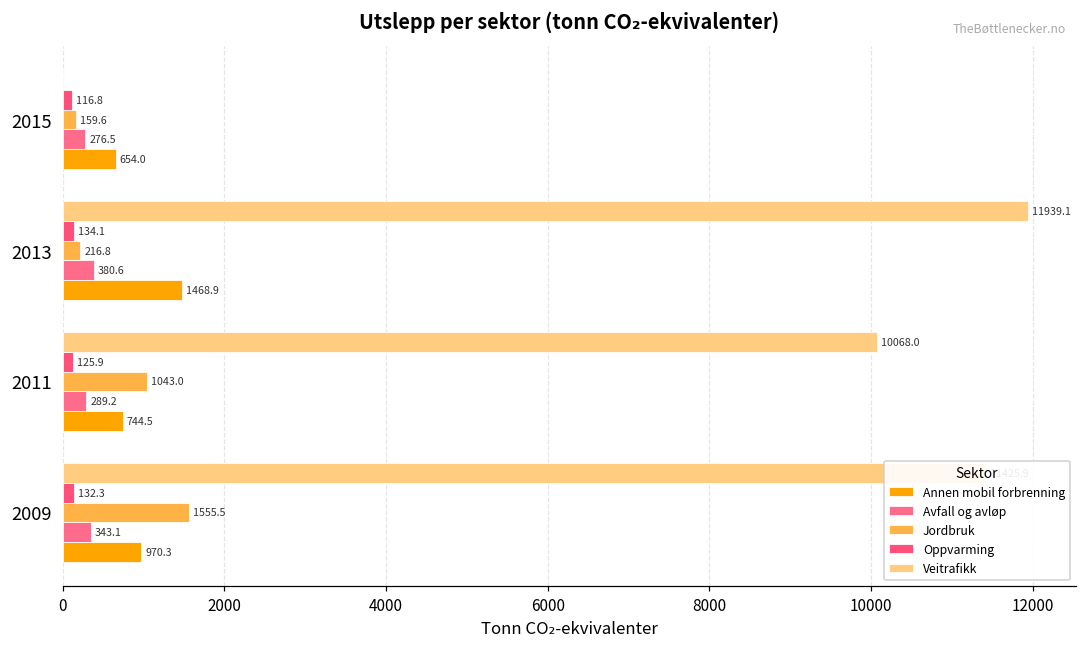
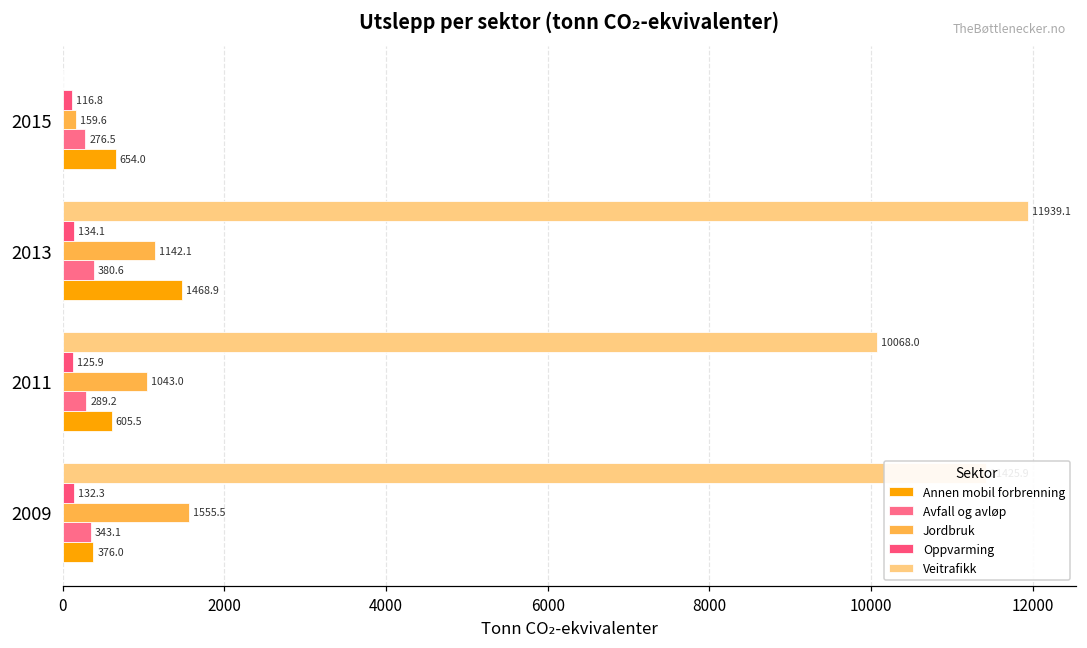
  {
    "Annen mobil forbrenning": {
      "2015": 654.0,
      "2013": 1468.9,
-     "2011": 744.5,
-     "2009": 970.3
+     "2011": 605.5,
+     "2009": 376.0
    },
    "Jordbruk": {
      "2015": 159.6,
-     "2013": 216.8,
+     "2013": 1142.1,
      "2011": 1043.0,
      "2009": 1555.5
    },
    "Veitrafikk": {
      "2013": 11939.1,
      "2011": 10068.0
    }
  }
